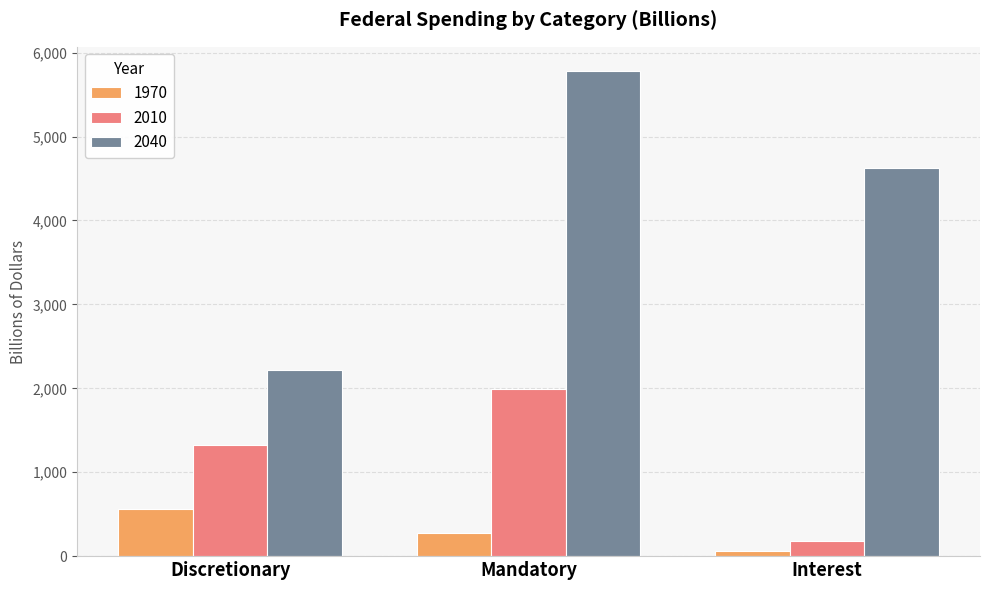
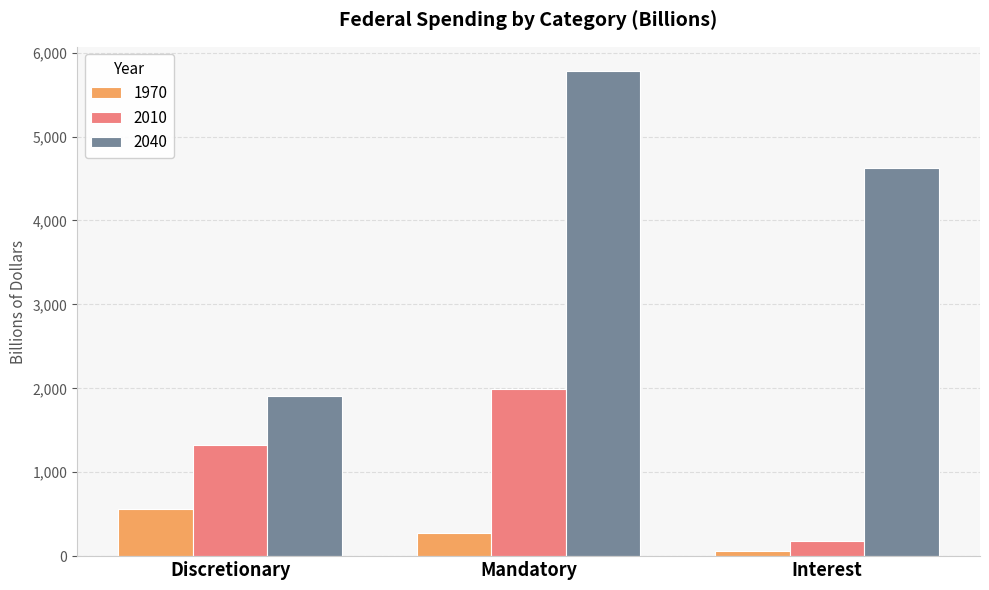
  {
    "2040": {
-     "Discretionary": "2,200",
+     "Discretionary": "1,900",
      "Mandatory": "5,800",
      "Interest": "4,600"
    }
  }
